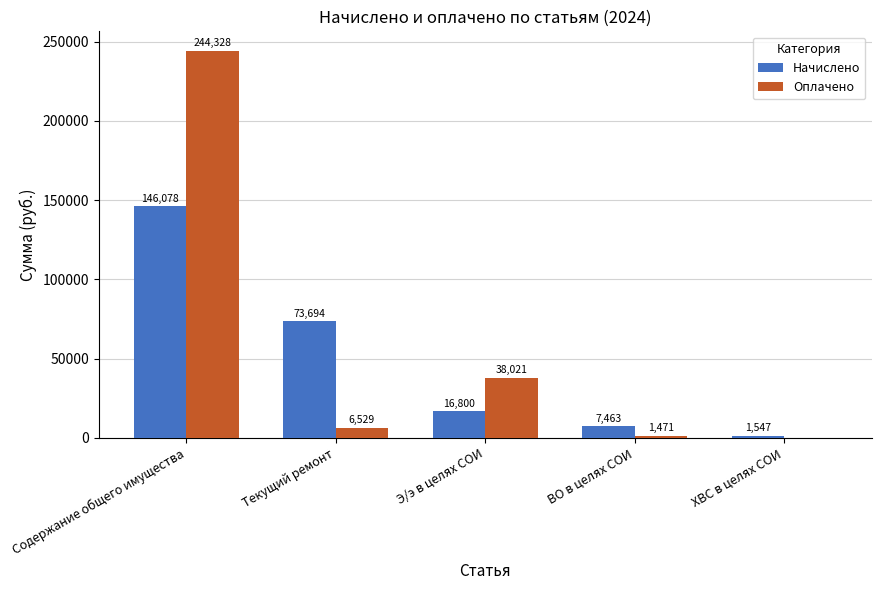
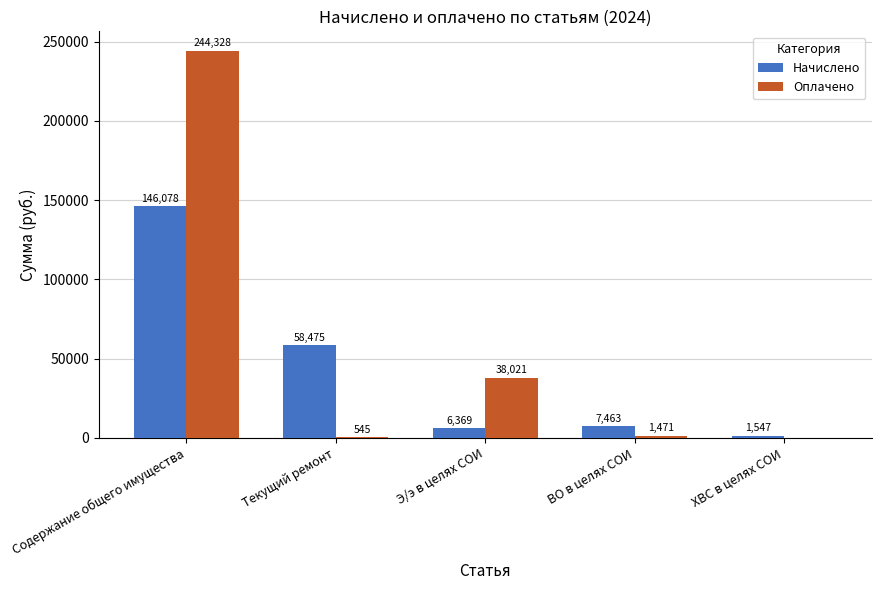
  {
    "Начислено": {
      "Содержание общего имущества": "146,078",
-     "Текущий ремонт": "73,694",
-     "Э/э в целях СОИ": "16,800",
+     "Текущий ремонт": "58,475",
+     "Э/э в целях СОИ": "6,369",
      "ВО в целях СОИ": "7,463",
      "ХВС в целях СОИ": "1,547"
    },
    "Оплачено": {
      "Содержание общего имущества": "244,328",
-     "Текущий ремонт": "6,529",
+     "Текущий ремонт": "545",
      "Э/э в целях СОИ": "38,021",
      "ВО в целях СОИ": "1,471"
    }
  }
